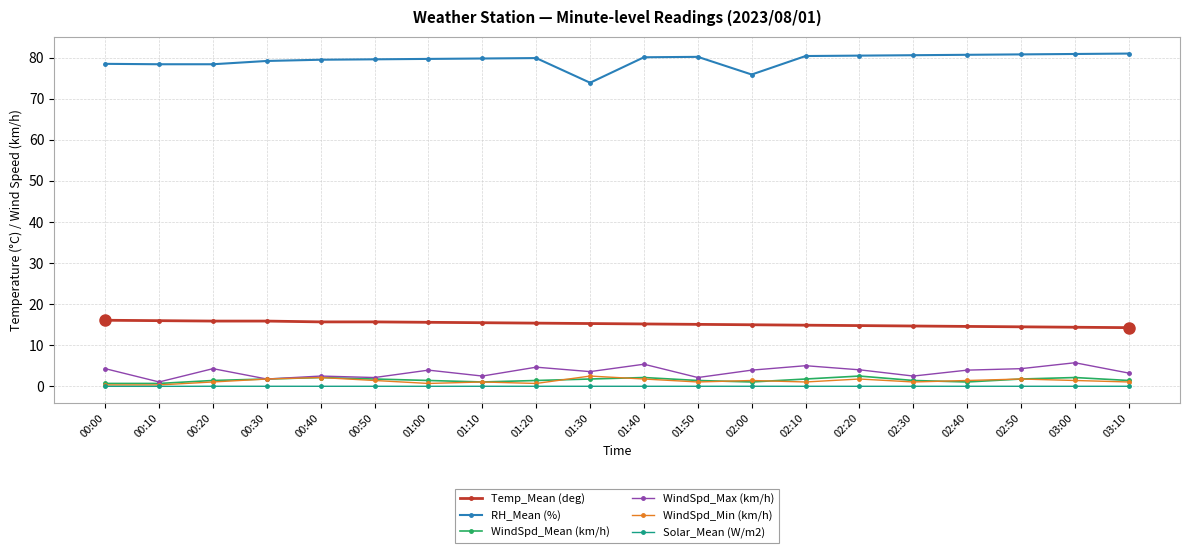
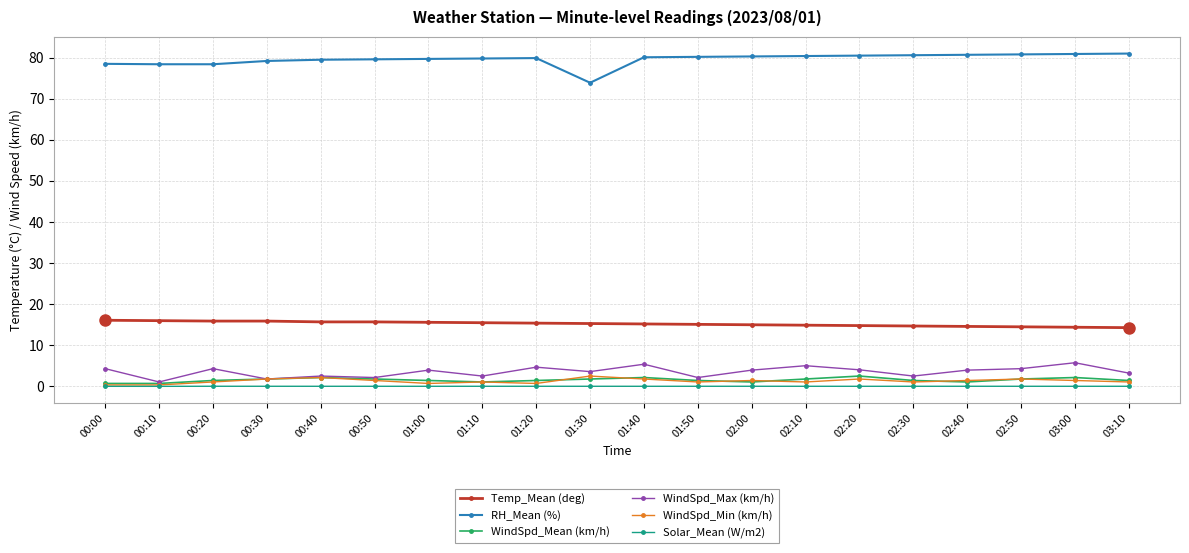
  {
    "RH_Mean (%)": {
      "00:00": 79,
      "00:10": 78,
      "00:20": 78,
      "00:30": 79,
      "00:40": 80,
      "00:50": 80,
      "01:00": 80,
      "01:10": 80,
      "01:20": 80,
      "01:30": 74,
      "01:40": 80,
      "01:50": 80,
-     "02:00": 76,
+     "02:00": 80,
      "02:10": 80,
      "02:20": 81,
      "02:30": 81,
      "02:40": 81,
      "02:50": 81,
      "03:00": 81,
      "03:10": 81
    },
    "WindSpd_Max (km/h)": {
      "00:00": 4,
      "00:20": 4,
      "01:00": 4,
      "01:10": 3,
      "01:20": 5,
      "01:30": 4,
      "01:40": 5,
      "01:50": 2,
      "02:00": 4,
      "02:10": 5,
      "02:20": 4,
      "02:30": 3,
      "02:40": 4,
      "02:50": 4,
      "03:00": 6,
      "03:10": 3
    },
    "WindSpd_Min (km/h)": {
      "01:00": 1,
      "01:20": 1,
      "01:30": 3,
      "02:10": 1,
      "02:20": 2,
      "03:00": 1
    }
  }
